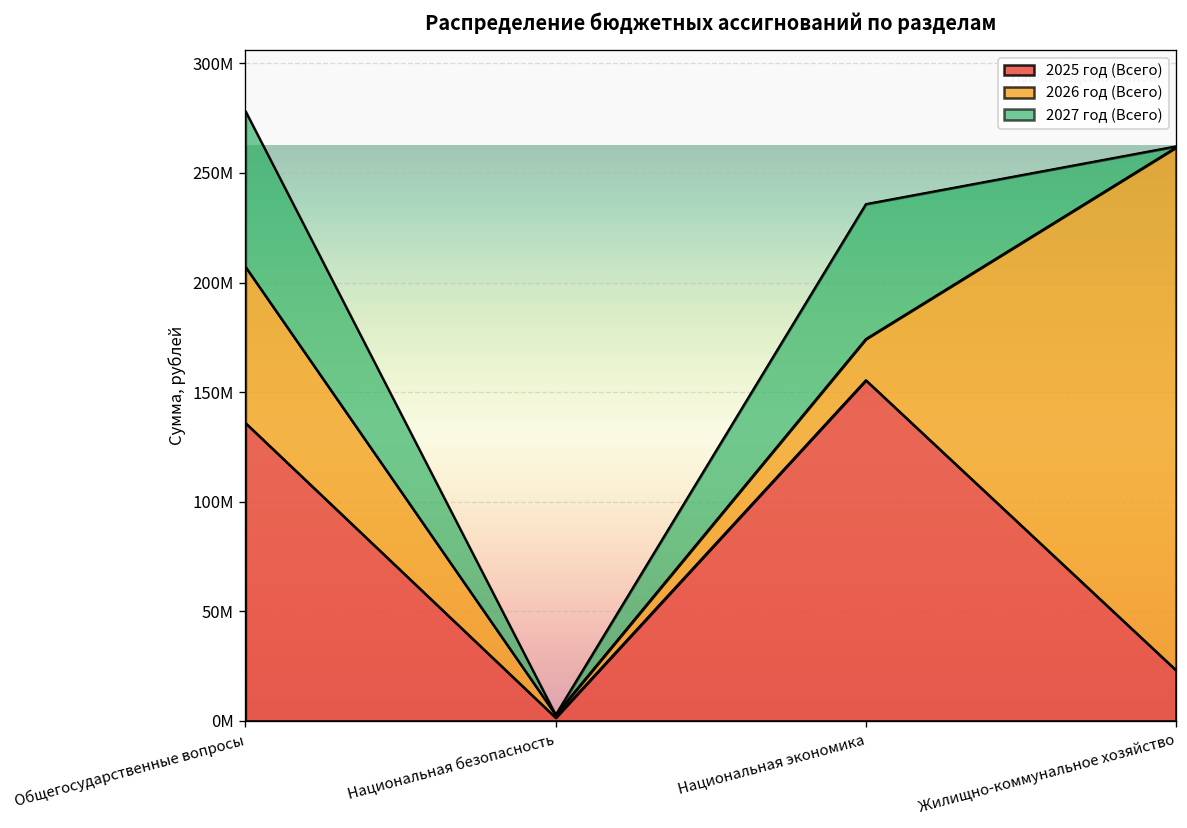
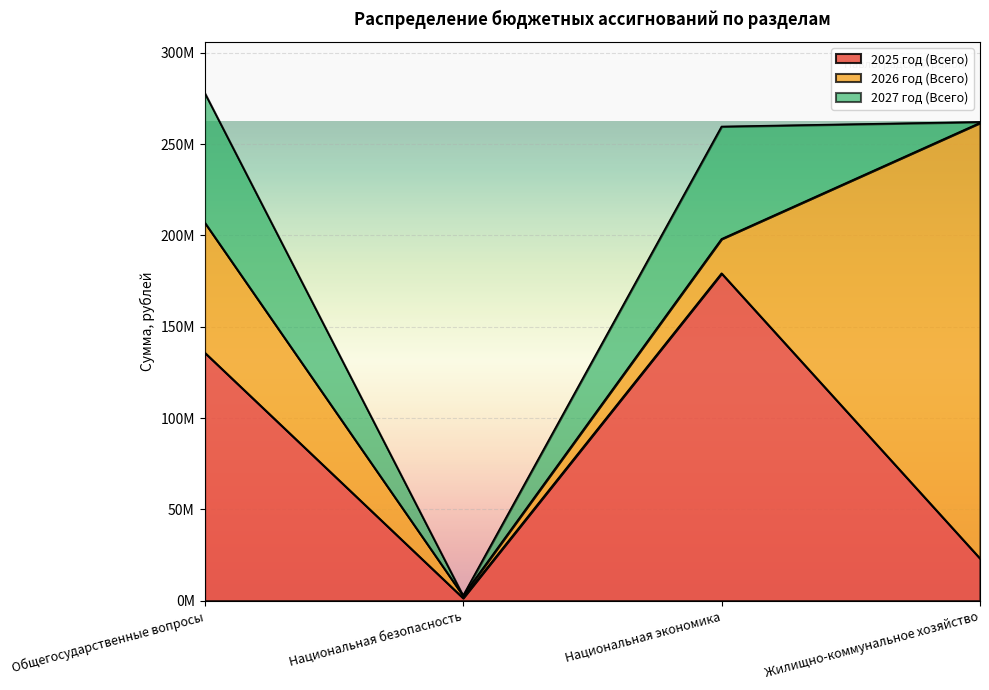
  {
    "2025 год (Всего)": {
      "Общегосударственные вопросы": 136000000,
-     "Национальная экономика": 155000000,
+     "Национальная экономика": 179000000,
      "Жилищно-коммунальное хозяйство": 23000000
    },
    "2026 год (Всего)": {
      "Общегосударственные вопросы": 71000000,
      "Национальная экономика": 19000000
    },
    "2027 год (Всего)": {
      "Общегосударственные вопросы": 71000000,
      "Национальная экономика": 62000000
    }
  }
